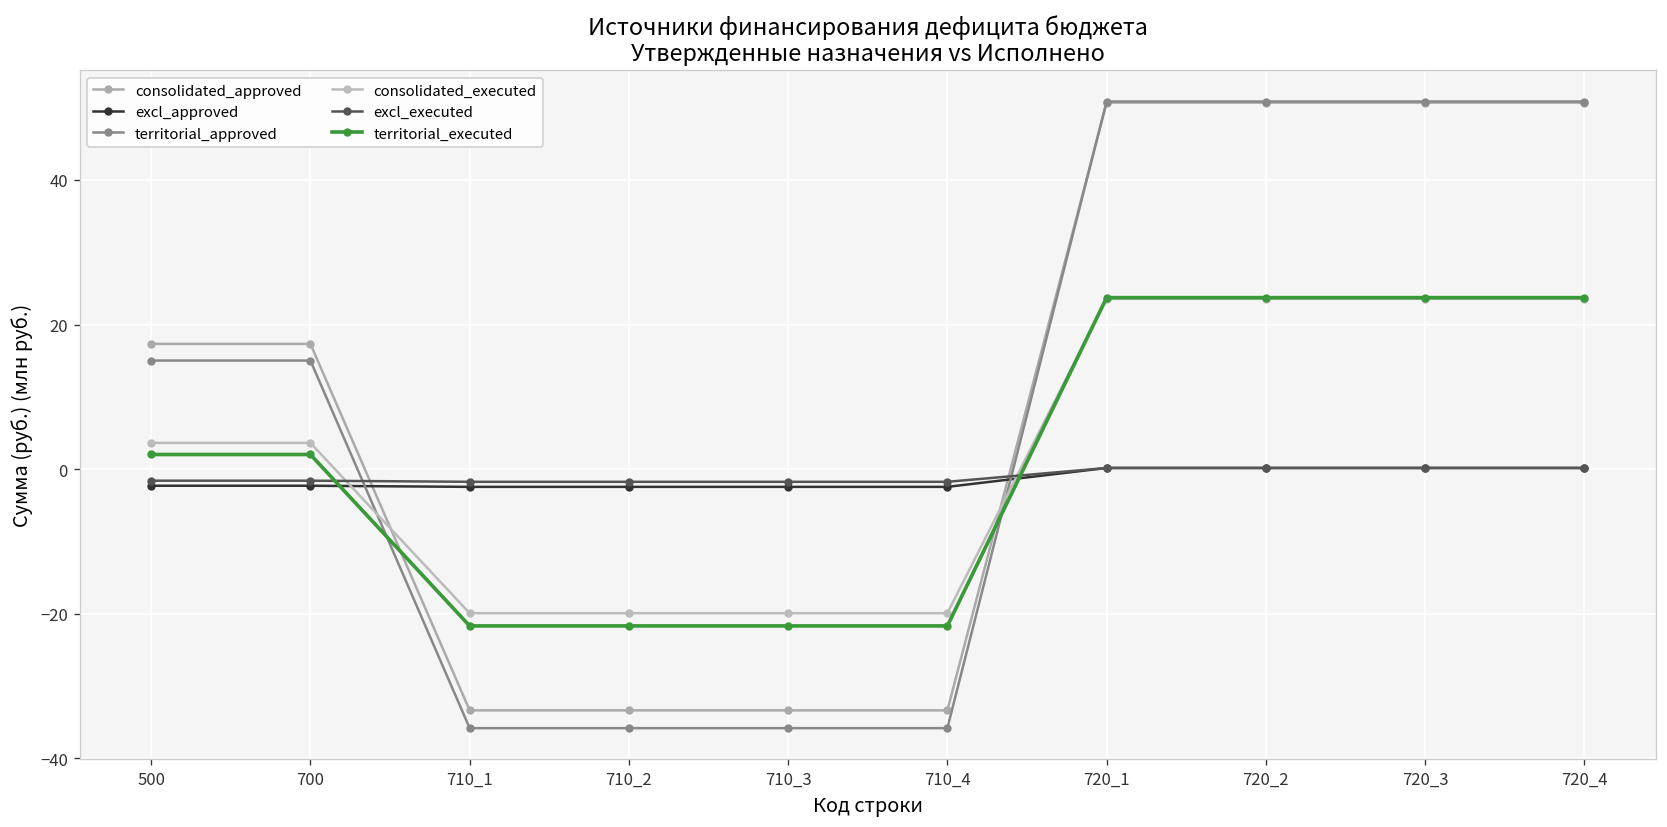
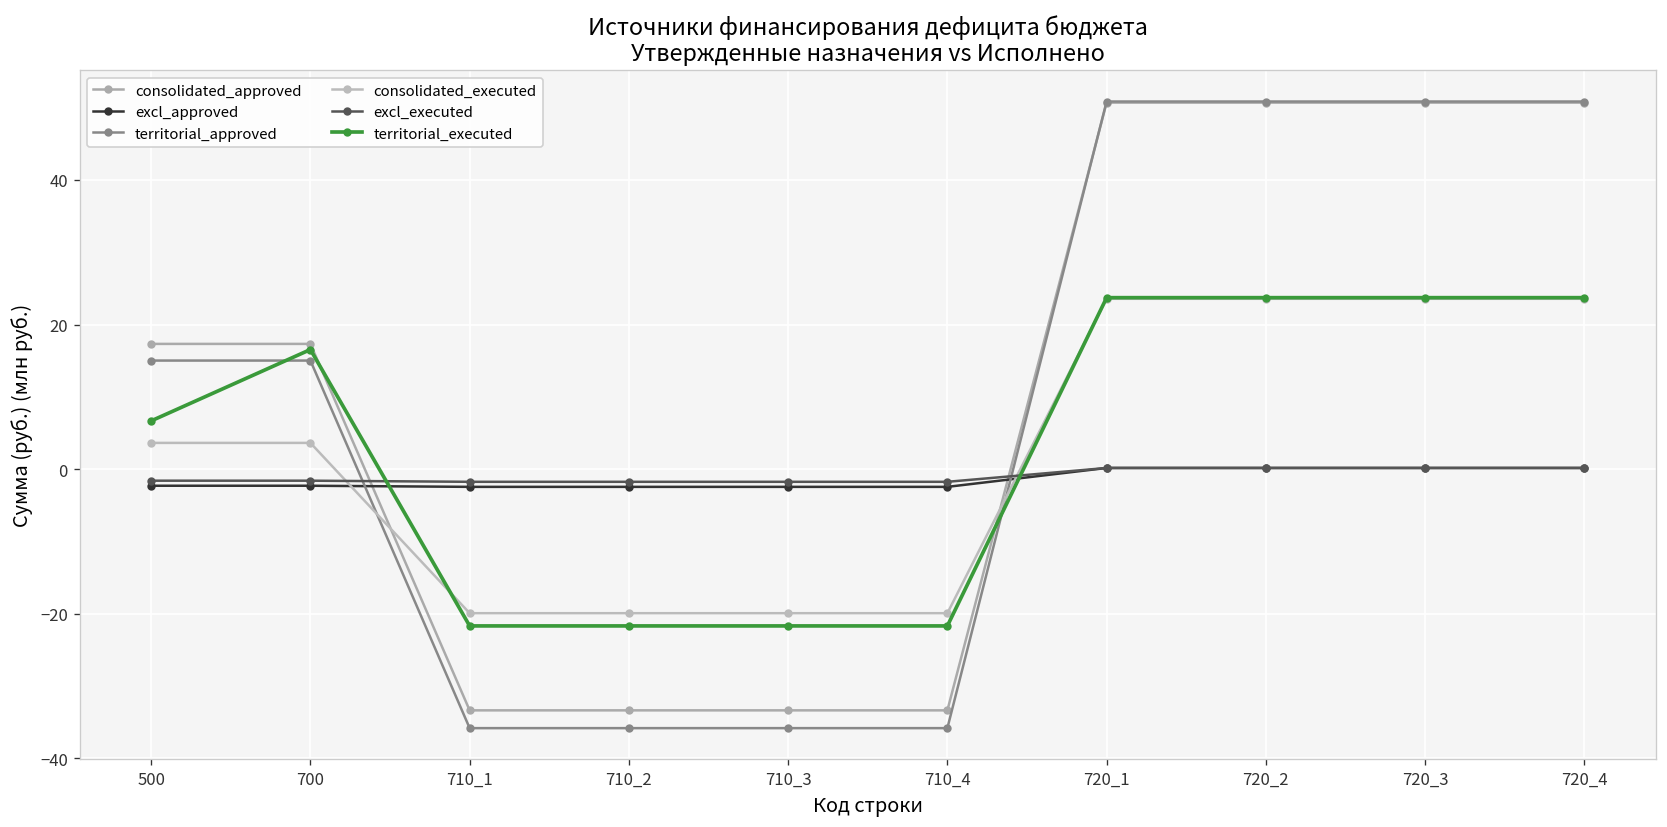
  {
    "territorial_executed": {
-     "500": 2,
-     "700": 2,
+     "500": 7,
+     "700": 17,
      "710_1": -22,
      "710_2": -22,
      "710_3": -22,
      "710_4": -22
    }
  }
